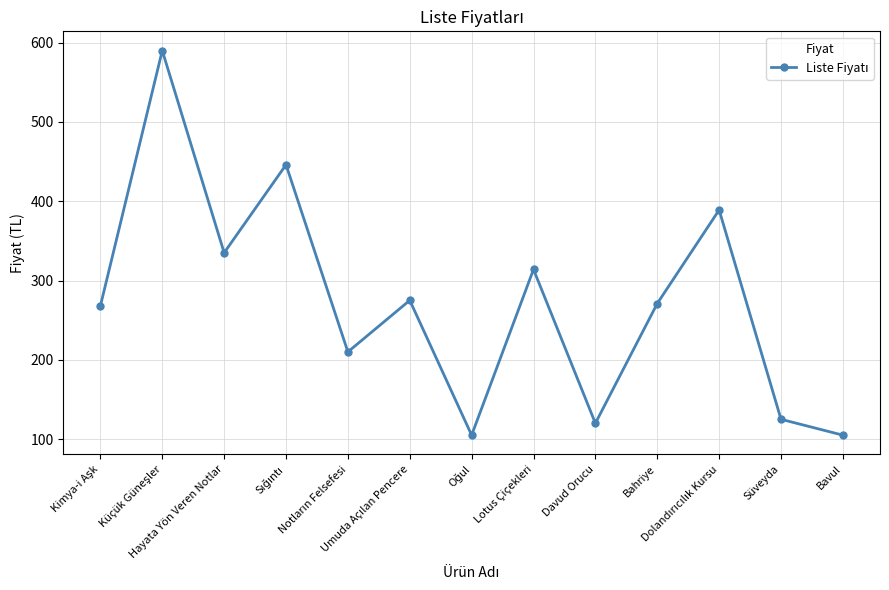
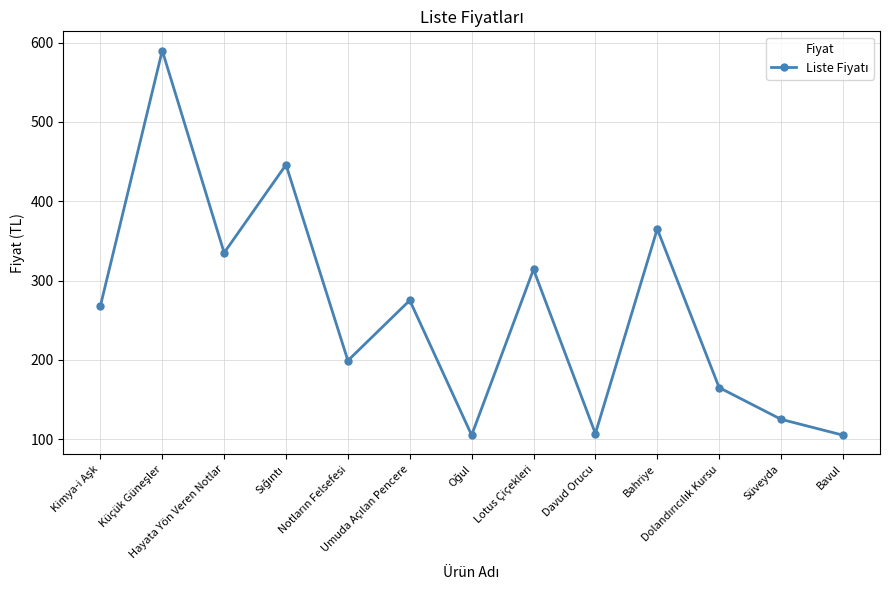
  {
    "Kimya-i Aşk": 270,
    "Küçük Güneşler": 590,
    "Hayata Yön Veren Notlar": 340,
    "Sığıntı": 450,
-   "Notların Felsefesi": 210,
+   "Notların Felsefesi": 200,
    "Umuda Açılan Pencere": 280,
    "Oğul": 110,
    "Lotus Çiçekleri": 310,
-   "Davud Orucu": 120,
-   "Bahriye": 270,
-   "Dolandırıcılık Kursu": 390,
+   "Davud Orucu": 110,
+   "Bahriye": 370,
+   "Dolandırıcılık Kursu": 170,
    "Süveyda": 130,
    "Bavul": 110
  }
